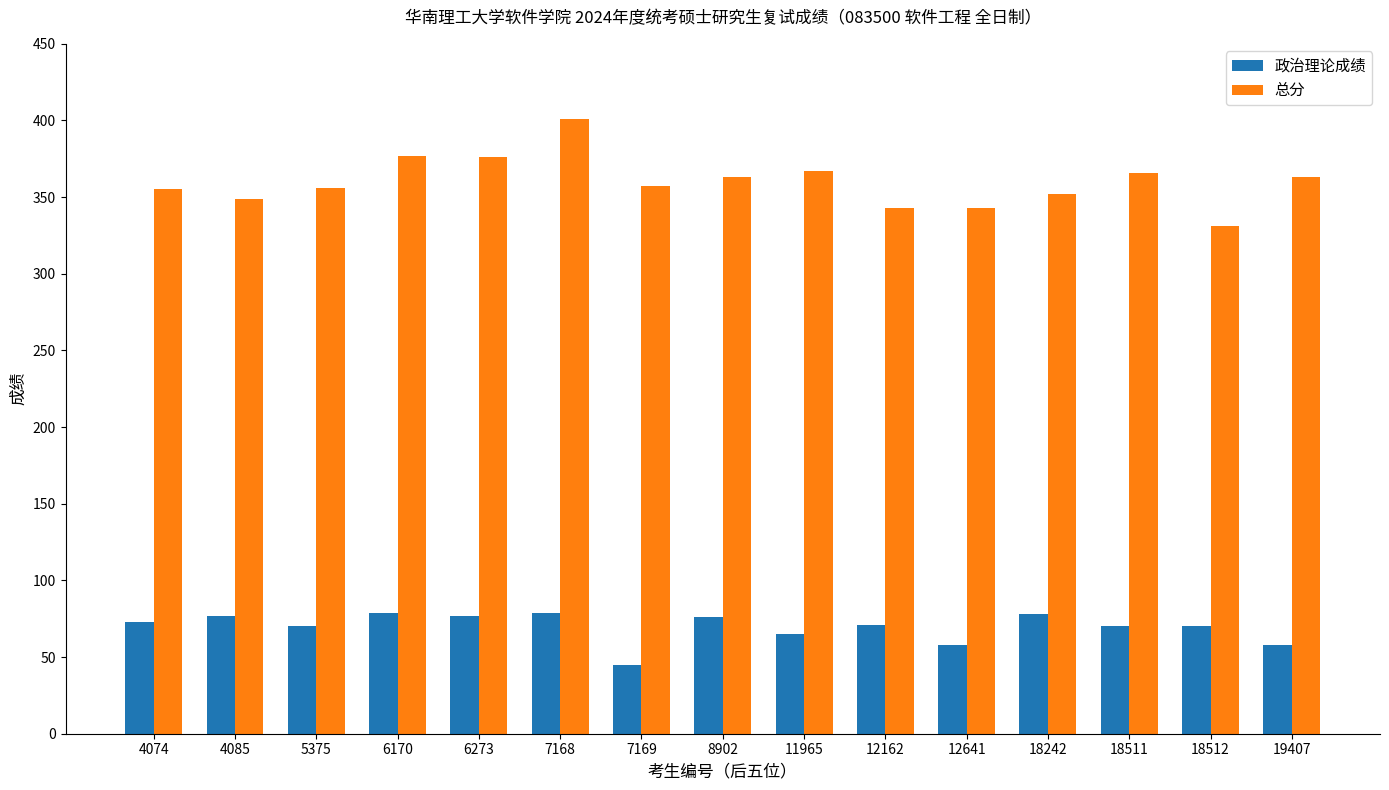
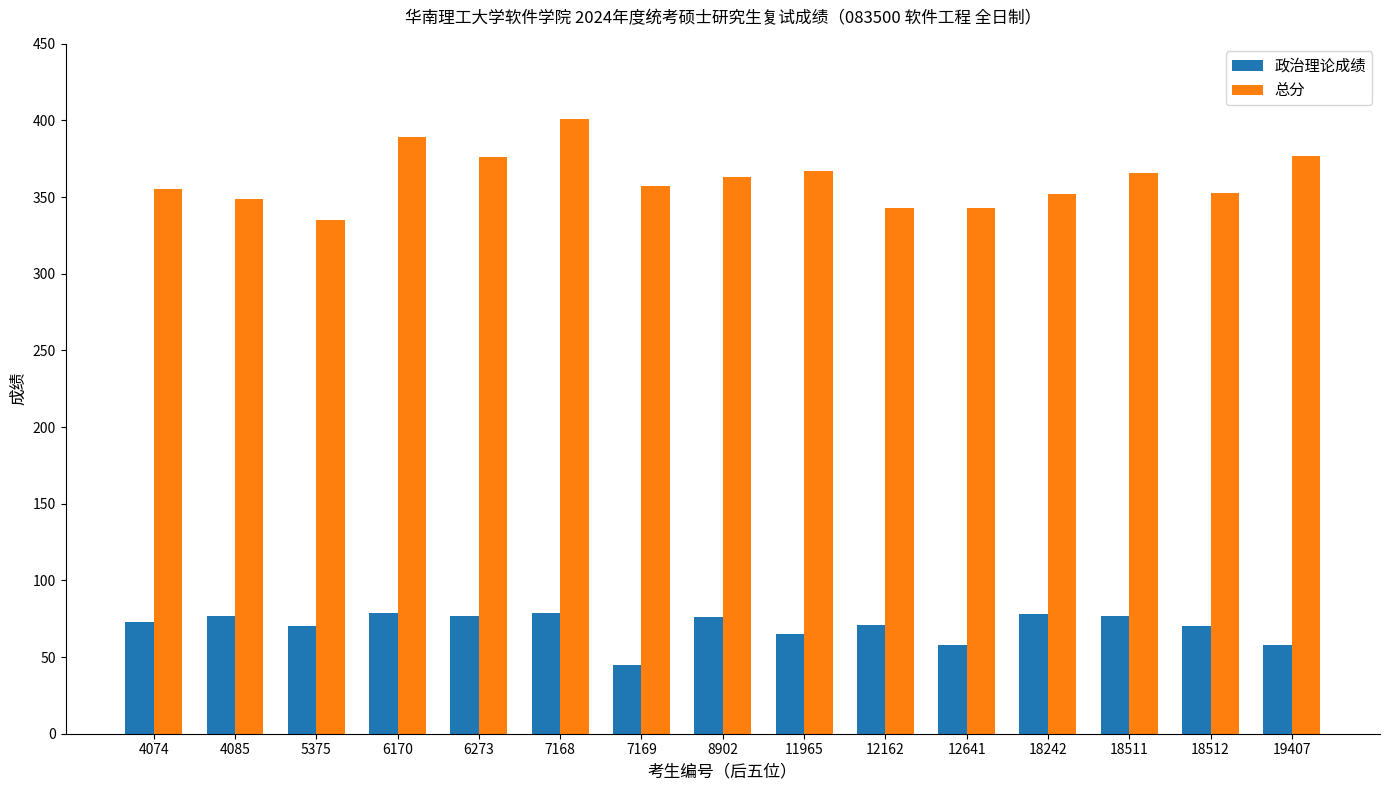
  {
    "政治理论成绩": {
      "4074": 73,
      "4085": 77,
      "5375": 70,
      "6170": 79,
      "6273": 77,
      "7168": 79,
      "7169": 45,
      "8902": 76,
      "11965": 65,
      "12162": 71,
      "12641": 58,
      "18242": 78,
-     "18511": 70,
+     "18511": 77,
      "18512": 70,
      "19407": 58
    },
    "总分": {
      "4074": 355,
      "4085": 349,
-     "5375": 356,
-     "6170": 377,
+     "5375": 335,
+     "6170": 389,
      "6273": 376,
      "7168": 401,
      "7169": 357,
      "8902": 363,
      "11965": 367,
      "12162": 343,
      "12641": 343,
      "18242": 352,
      "18511": 366,
-     "18512": 331,
-     "19407": 363
+     "18512": 353,
+     "19407": 377
    }
  }
